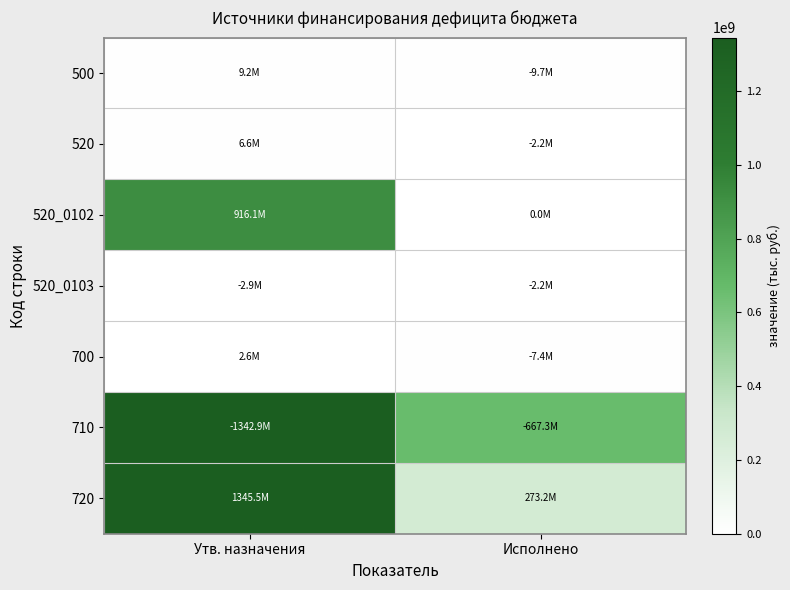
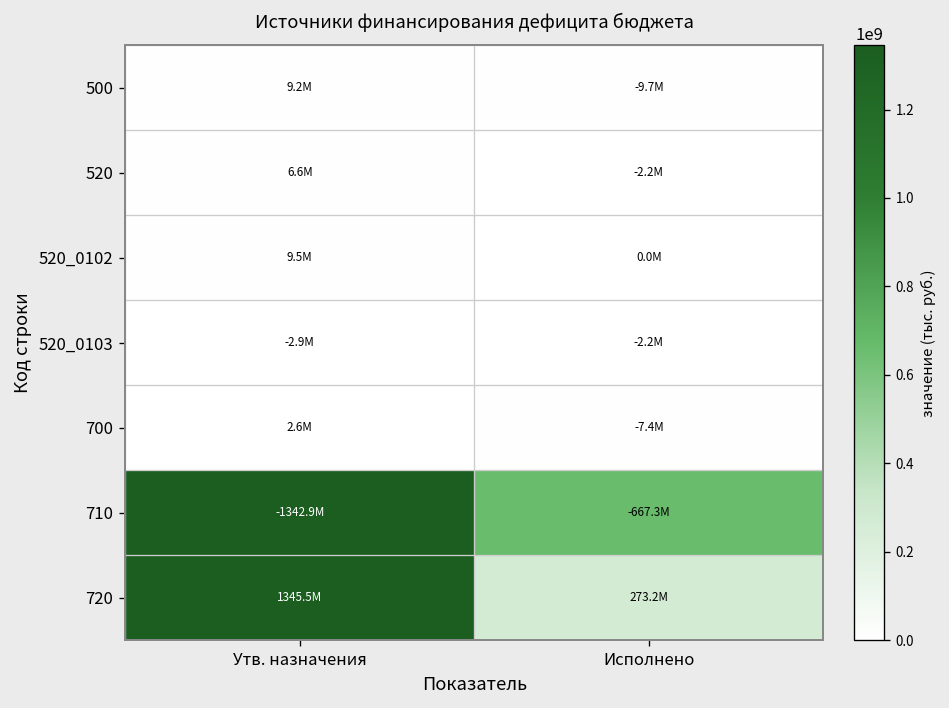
  {
    "500": {
      "Утв. назначения": "9.2M",
      "Исполнено": "-9.7M"
    },
    "520": {
      "Утв. назначения": "6.6M",
      "Исполнено": "-2.2M"
    },
    "520_0102": {
-     "Утв. назначения": "916.1M",
+     "Утв. назначения": "9.5M",
      "Исполнено": "0.0M"
    },
    "520_0103": {
      "Утв. назначения": "-2.9M",
      "Исполнено": "-2.2M"
    },
    "700": {
      "Утв. назначения": "2.6M",
      "Исполнено": "-7.4M"
    },
    "710": {
      "Утв. назначения": "-1342.9M",
      "Исполнено": "-667.3M"
    },
    "720": {
      "Утв. назначения": "1345.5M",
      "Исполнено": "273.2M"
    }
  }
